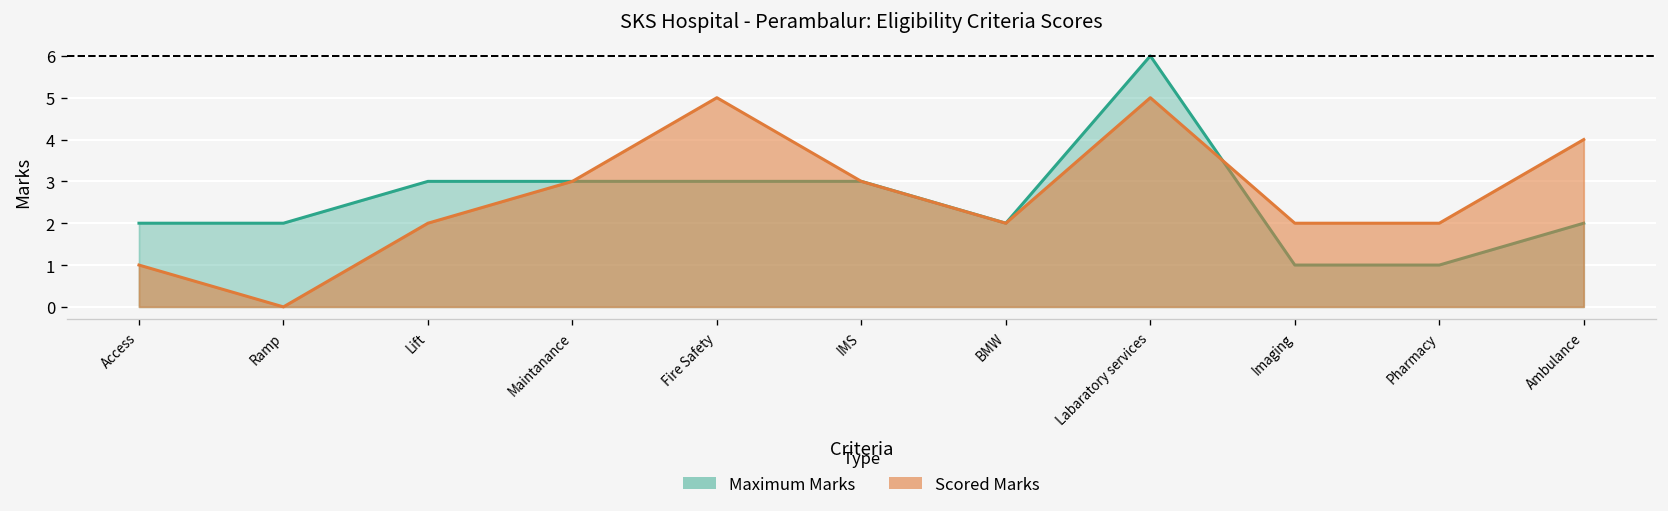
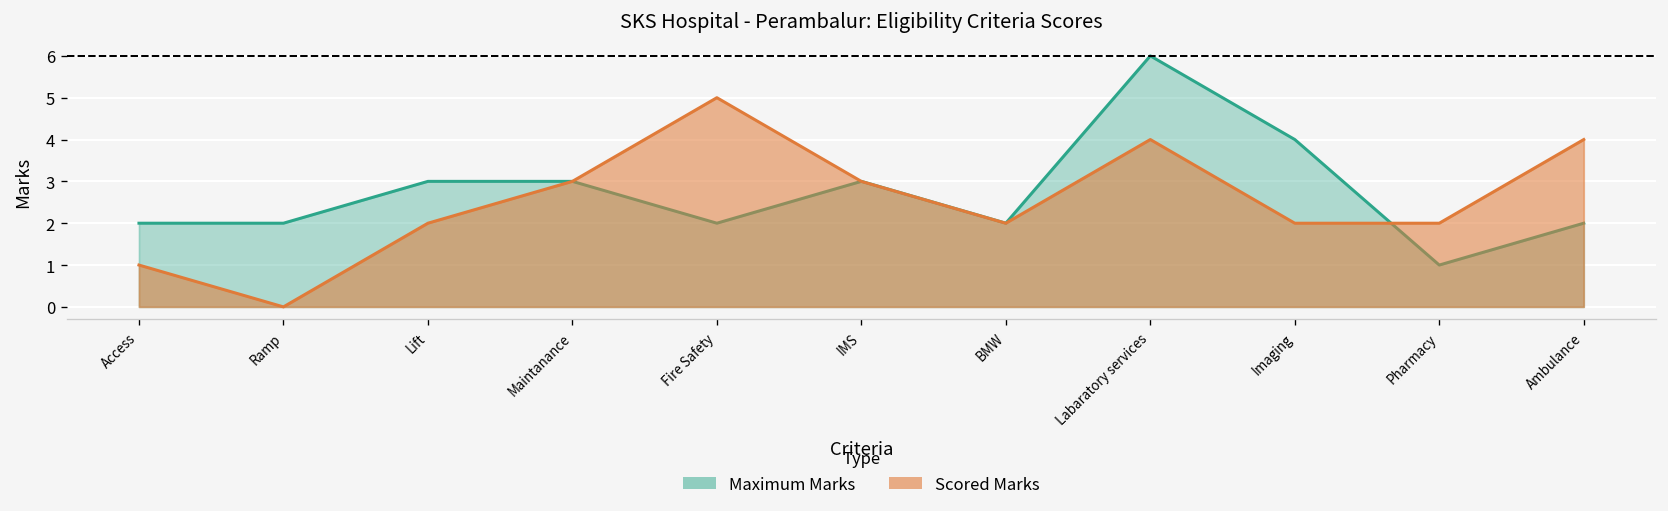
  {
    "Maximum Marks": {
      "Access": 2,
      "Ramp": 2,
      "Lift": 3,
-     "Fire Safety": 3,
+     "Fire Safety": 2,
      "Labaratory services": 6,
-     "Imaging": 1,
+     "Imaging": 4,
      "Pharmacy": 1,
      "Ambulance": 2
    },
    "Scored Marks": {
      "Access": 1,
      "Ramp": 0,
      "Lift": 2,
      "Fire Safety": 5,
-     "Labaratory services": 5,
+     "Labaratory services": 4,
      "Imaging": 2,
      "Pharmacy": 2,
      "Ambulance": 4
    }
  }
